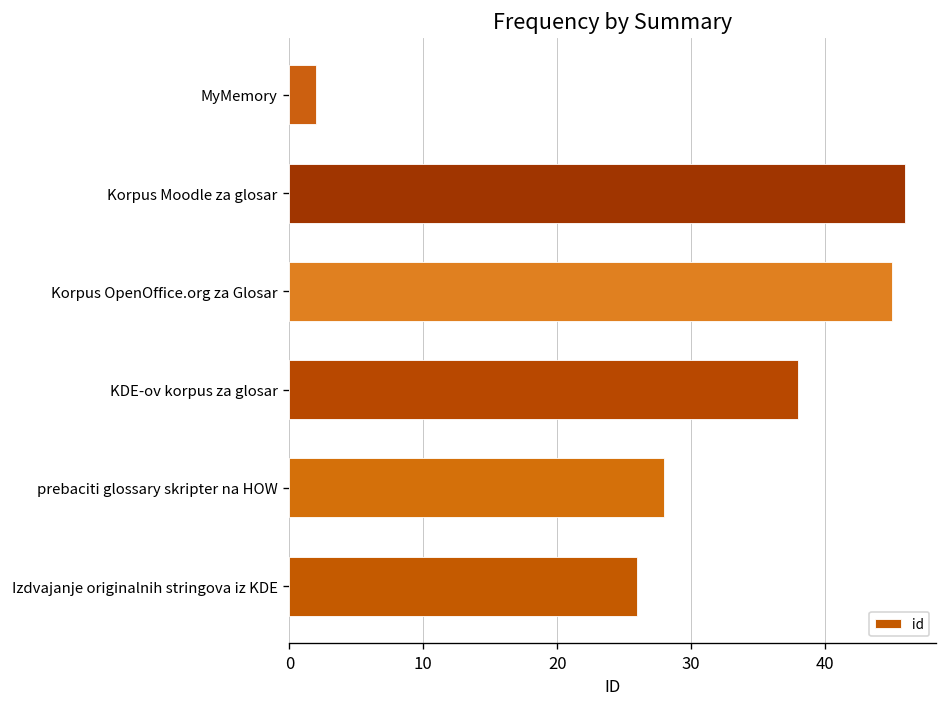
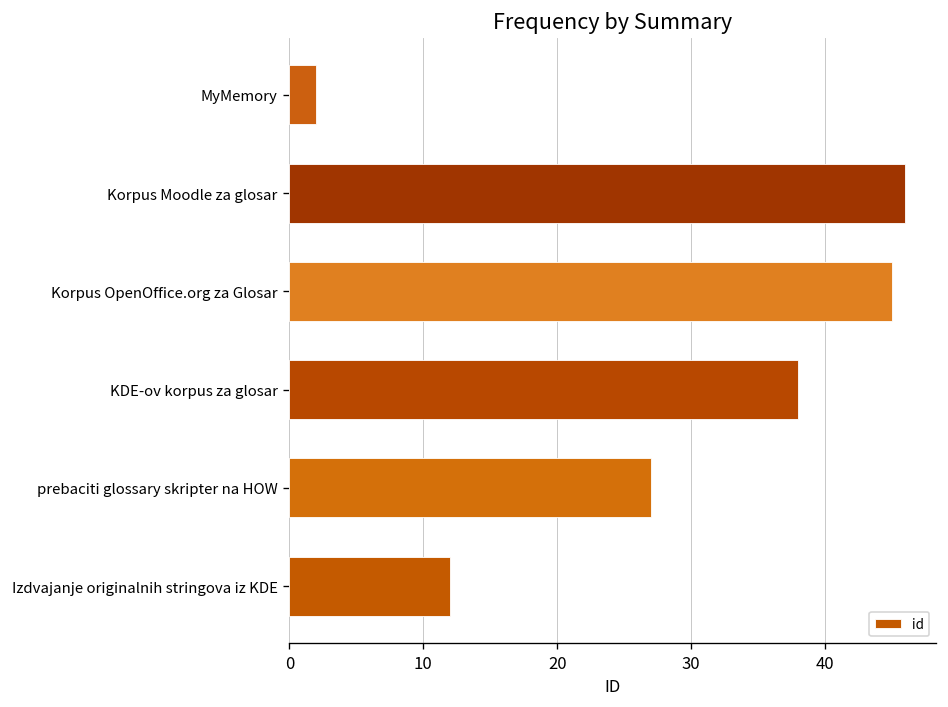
  {
    "MyMemory": 2,
    "Korpus Moodle za glosar": 46,
    "Korpus OpenOffice.org za Glosar": 45,
    "KDE-ov korpus za glosar": 38,
-   "prebaciti glossary skripter na HOW": 28,
-   "Izdvajanje originalnih stringova iz KDE": 26
+   "prebaciti glossary skripter na HOW": 27,
+   "Izdvajanje originalnih stringova iz KDE": 12
  }
